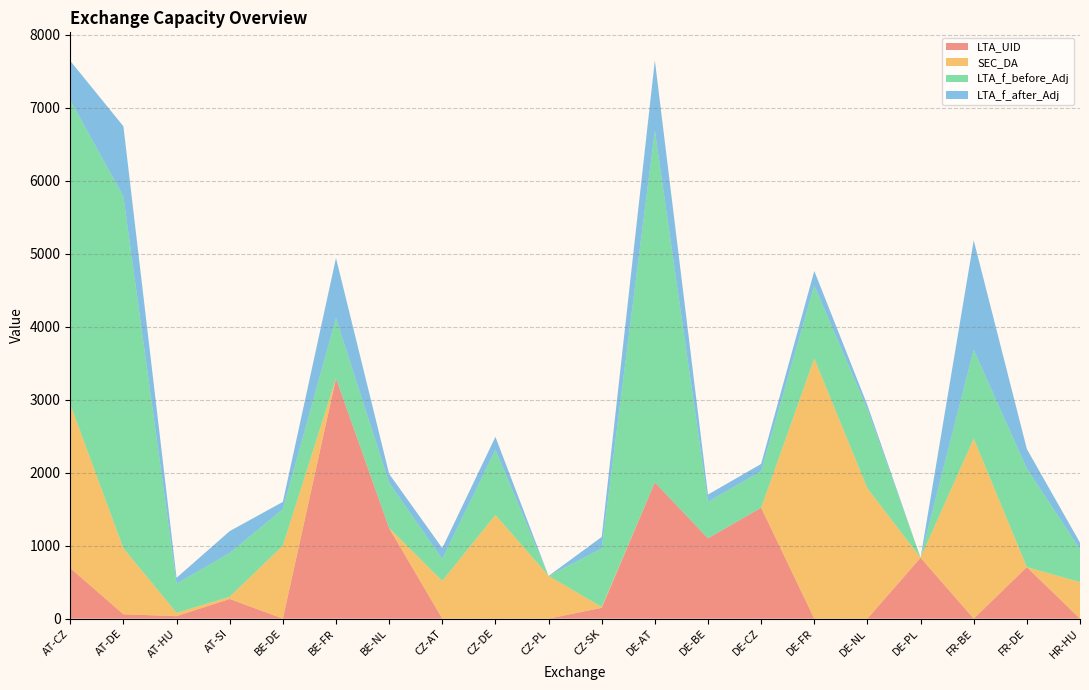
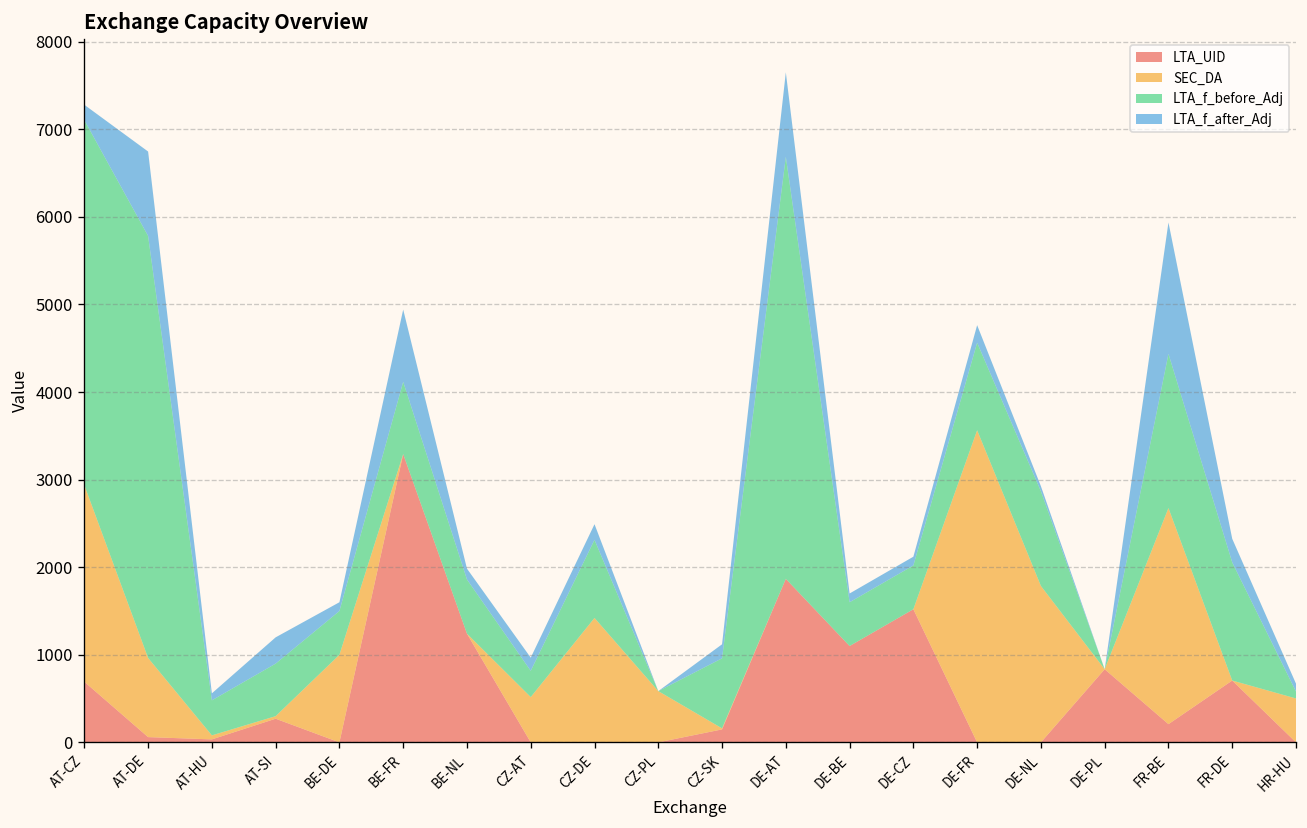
  {
    "LTA_UID": {
      "AT-CZ": 700,
      "AT-DE": 100,
      "BE-DE": 0,
      "CZ-AT": 0,
      "CZ-DE": 0,
      "CZ-PL": 0,
      "DE-FR": 0,
      "DE-NL": 0,
-     "FR-BE": 0,
+     "FR-BE": 200,
      "HR-HU": 0
    },
    "SEC_DA": {
      "AT-CZ": 2200,
      "AT-DE": 900,
      "AT-HU": 0,
      "BE-DE": 1000,
      "CZ-AT": 500,
      "CZ-DE": 1400,
      "DE-FR": 3600,
      "DE-NL": 1800,
      "FR-BE": 2500,
      "HR-HU": 500
    },
    "LTA_f_before_Adj": {
      "AT-CZ": 4200,
      "AT-DE": 4800,
      "AT-HU": 400,
      "AT-SI": 600,
      "BE-DE": 500,
      "BE-FR": 800,
      "BE-NL": 600,
      "CZ-AT": 300,
      "CZ-DE": 900,
      "CZ-SK": 800,
      "DE-AT": 4800,
      "DE-BE": 500,
      "DE-CZ": 500,
      "DE-FR": 1000,
      "DE-NL": 1100,
-     "FR-BE": 1200,
+     "FR-BE": 1800,
      "FR-DE": 1300,
-     "HR-HU": 400
+     "HR-HU": 100
    },
    "LTA_f_after_Adj": {
-     "AT-CZ": 500,
+     "AT-CZ": 200,
      "AT-DE": 1000,
      "AT-HU": 100,
      "AT-SI": 300,
      "BE-DE": 100,
      "BE-FR": 800,
      "BE-NL": 100,
      "CZ-AT": 200,
      "CZ-DE": 200,
      "CZ-SK": 200,
      "DE-AT": 1000,
      "DE-BE": 100,
      "DE-CZ": 100,
      "DE-FR": 200,
      "DE-NL": 100,
      "FR-BE": 1500,
      "FR-DE": 300,
      "HR-HU": 100
    }
  }
